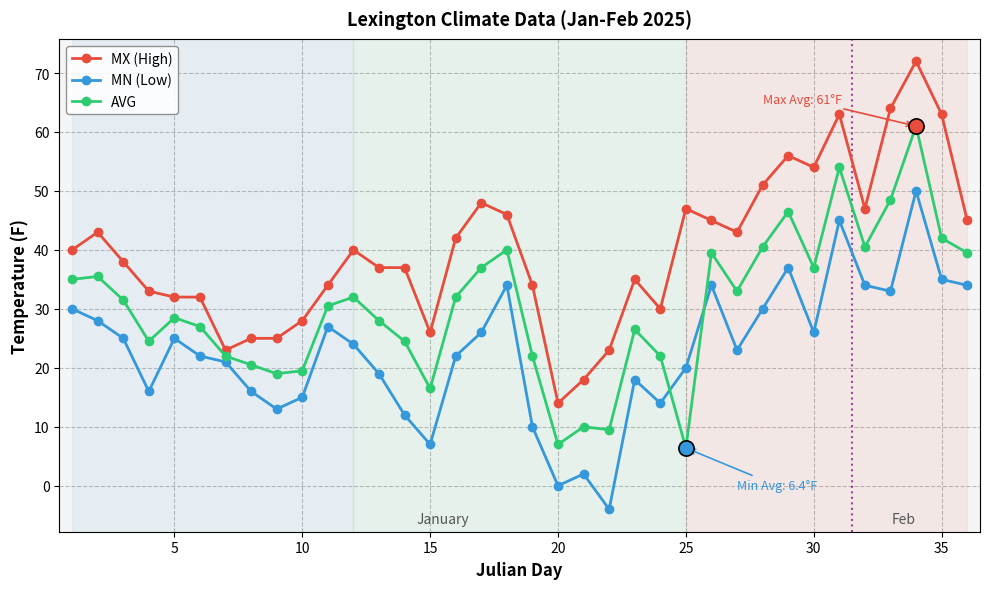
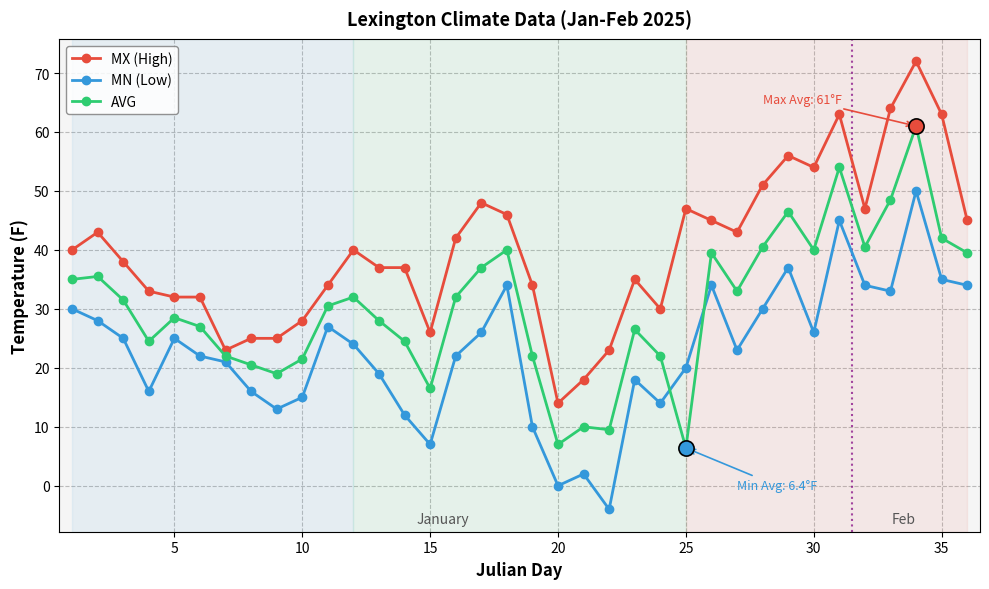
  {
    "AVG": {
      "5": 29,
-     "10": 20,
+     "10": 22,
      "15": 17,
      "20": 7,
-     "30": 37,
+     "30": 40,
      "35": 42
    }
  }
